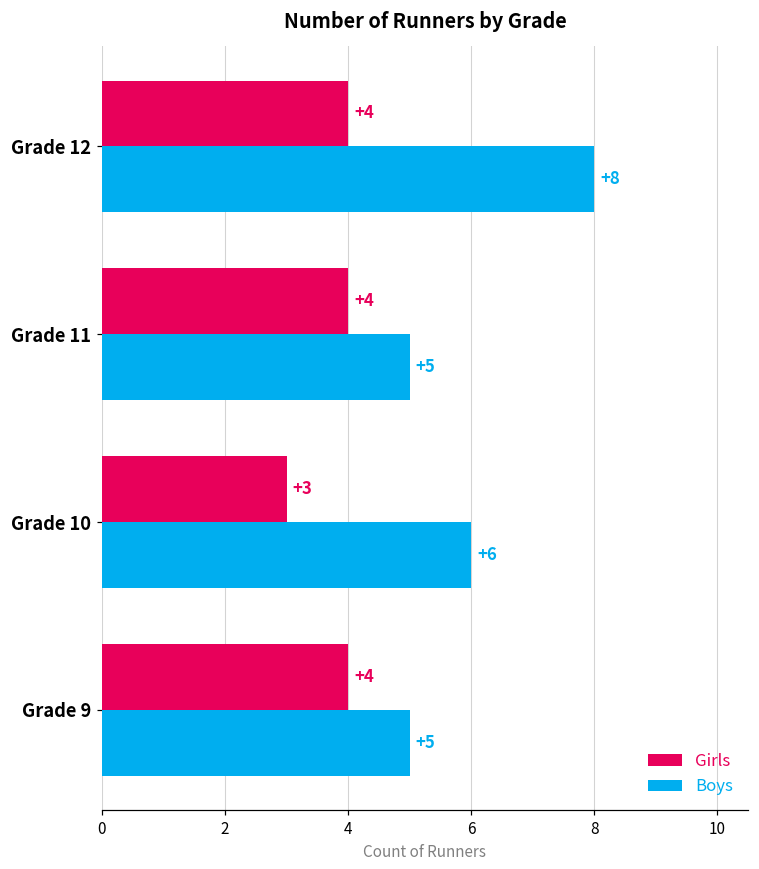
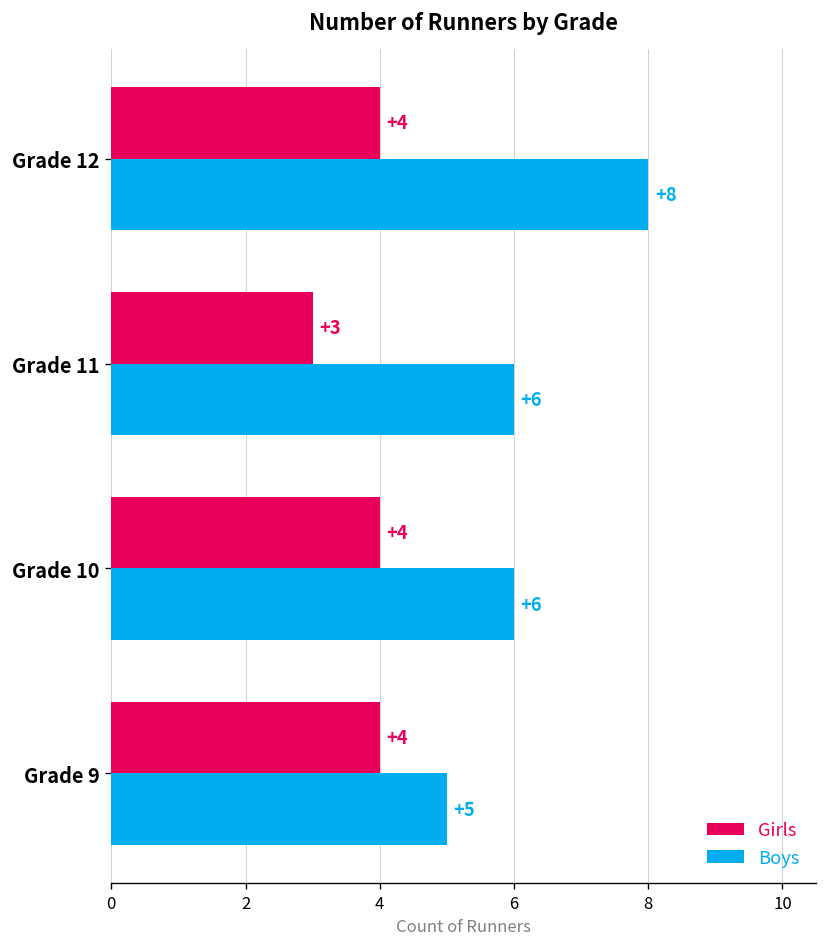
  {
    "Girls": {
      "Grade 12": "+4",
-     "Grade 11": "+4",
-     "Grade 10": "+3",
+     "Grade 11": "+3",
+     "Grade 10": "+4",
      "Grade 9": "+4"
    },
    "Boys": {
      "Grade 12": "+8",
-     "Grade 11": "+5",
+     "Grade 11": "+6",
      "Grade 10": "+6",
      "Grade 9": "+5"
    }
  }
